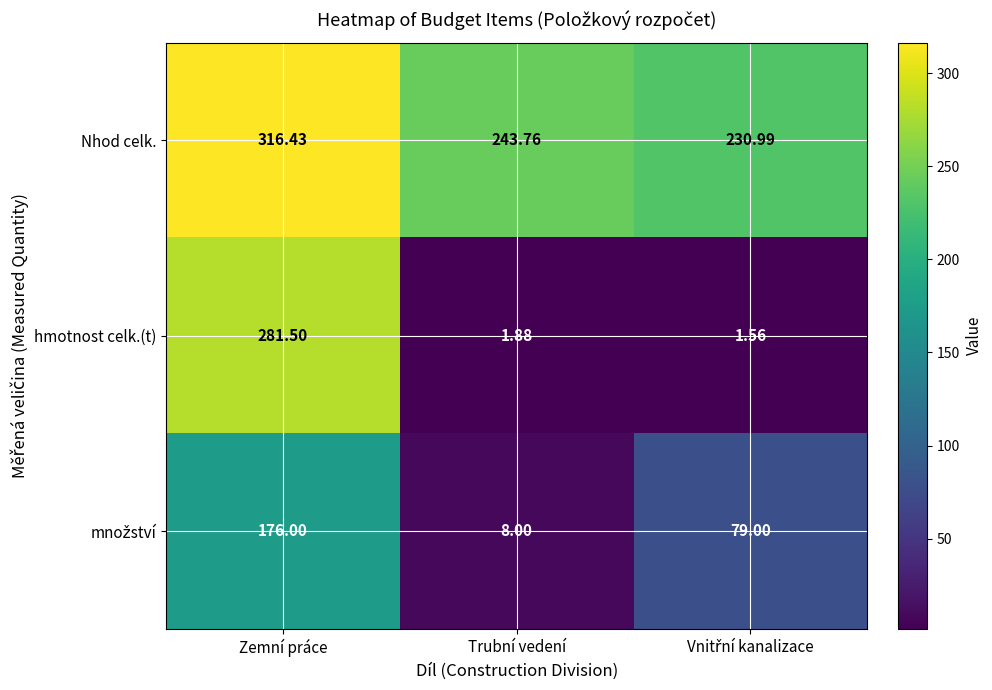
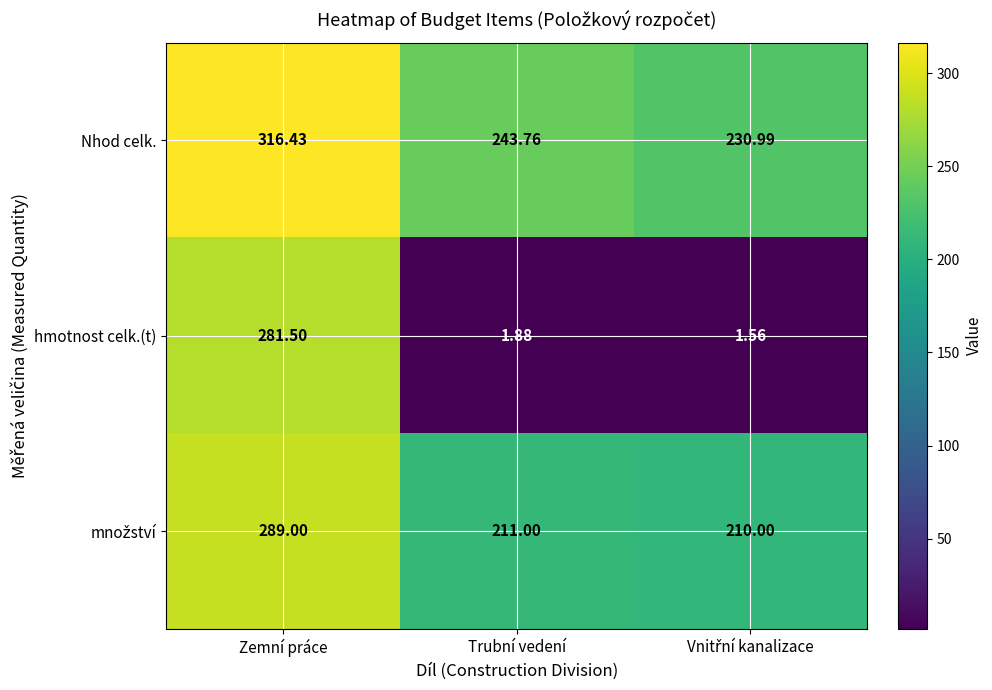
  {
    "Nhod celk.": {
      "Zemní práce": 316.43,
      "Trubní vedení": 243.76,
      "Vnitřní kanalizace": 230.99
    },
    "hmotnost celk.(t)": {
      "Zemní práce": 281.50,
      "Trubní vedení": 1.88,
      "Vnitřní kanalizace": 1.56
    },
    "množství": {
-     "Zemní práce": 176.00,
-     "Trubní vedení": 8.00,
-     "Vnitřní kanalizace": 79.00
+     "Zemní práce": 289.00,
+     "Trubní vedení": 211.00,
+     "Vnitřní kanalizace": 210.00
    }
  }
